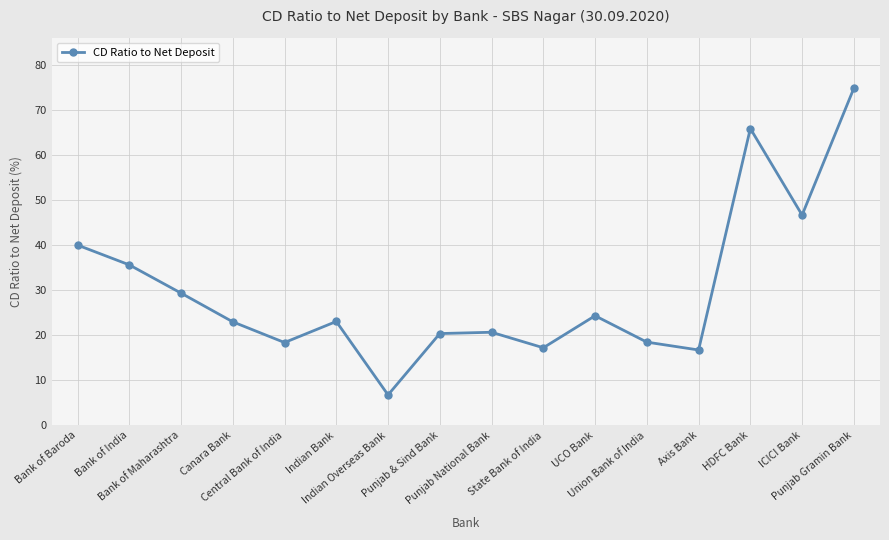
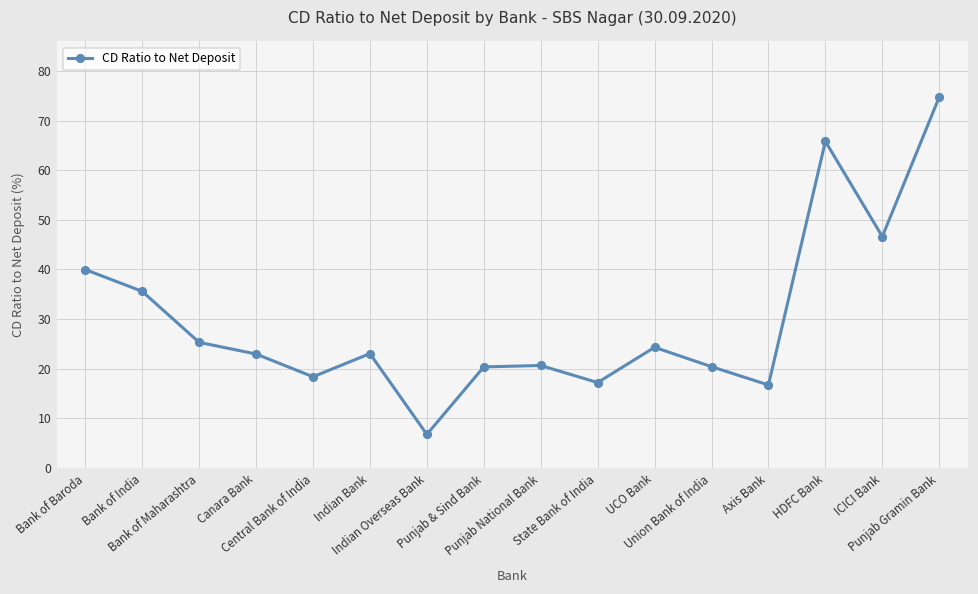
  {
    "Bank of Baroda": 40,
    "Bank of India": 36,
-   "Bank of Maharashtra": 29,
+   "Bank of Maharashtra": 25,
    "Canara Bank": 23,
    "Central Bank of India": 18,
    "Indian Bank": 23,
    "Indian Overseas Bank": 7,
    "Punjab & Sind Bank": 20,
    "Punjab National Bank": 21,
    "State Bank of India": 17,
    "UCO Bank": 24,
-   "Union Bank of India": 18,
+   "Union Bank of India": 20,
    "Axis Bank": 17,
    "HDFC Bank": 66,
    "ICICI Bank": 47,
    "Punjab Gramin Bank": 75
  }
